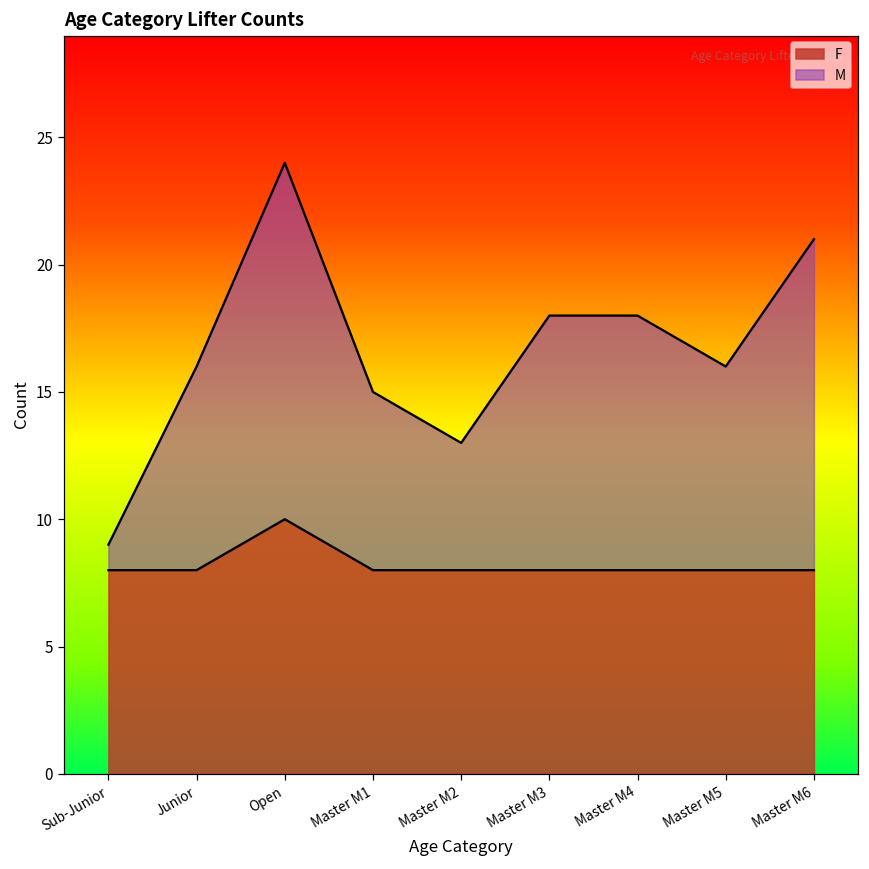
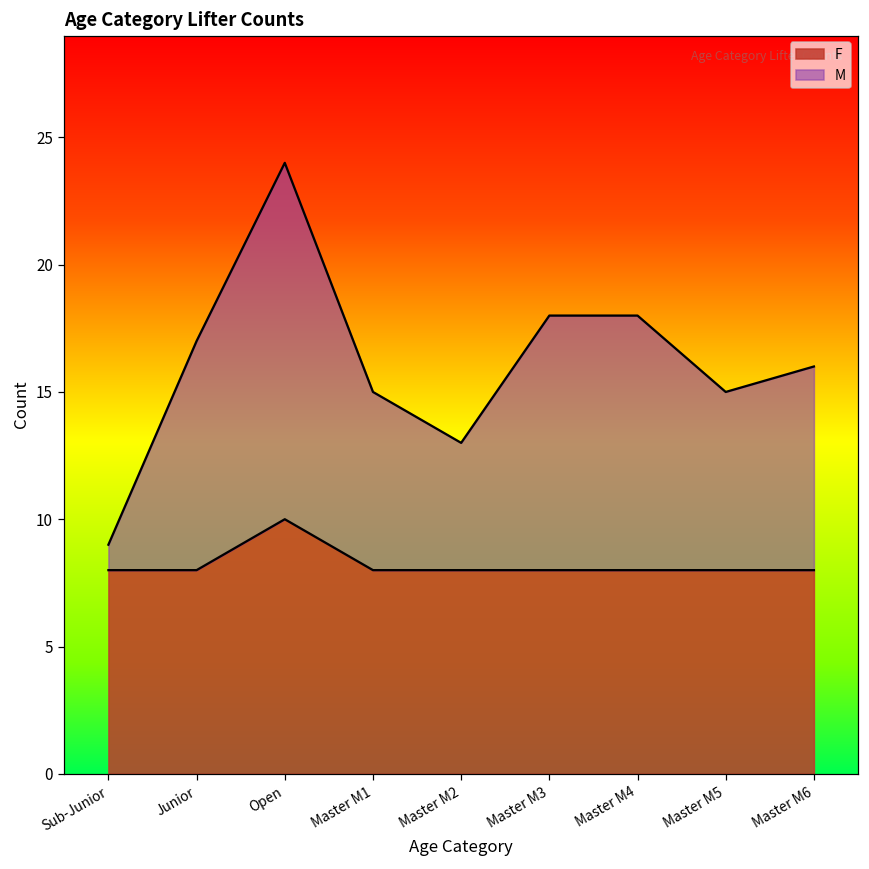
  {
    "F": {
      "Sub-Junior": 8,
      "Junior": 8,
      "Open": 10,
      "Master M1": 8,
      "Master M2": 8,
      "Master M3": 8,
      "Master M4": 8,
      "Master M5": 8,
      "Master M6": 8
    },
    "M": {
      "Sub-Junior": 9,
-     "Junior": 16,
+     "Junior": 17,
      "Open": 24,
      "Master M1": 15,
      "Master M2": 13,
      "Master M3": 18,
      "Master M4": 18,
-     "Master M5": 16,
-     "Master M6": 21
+     "Master M5": 15,
+     "Master M6": 16
    }
  }
